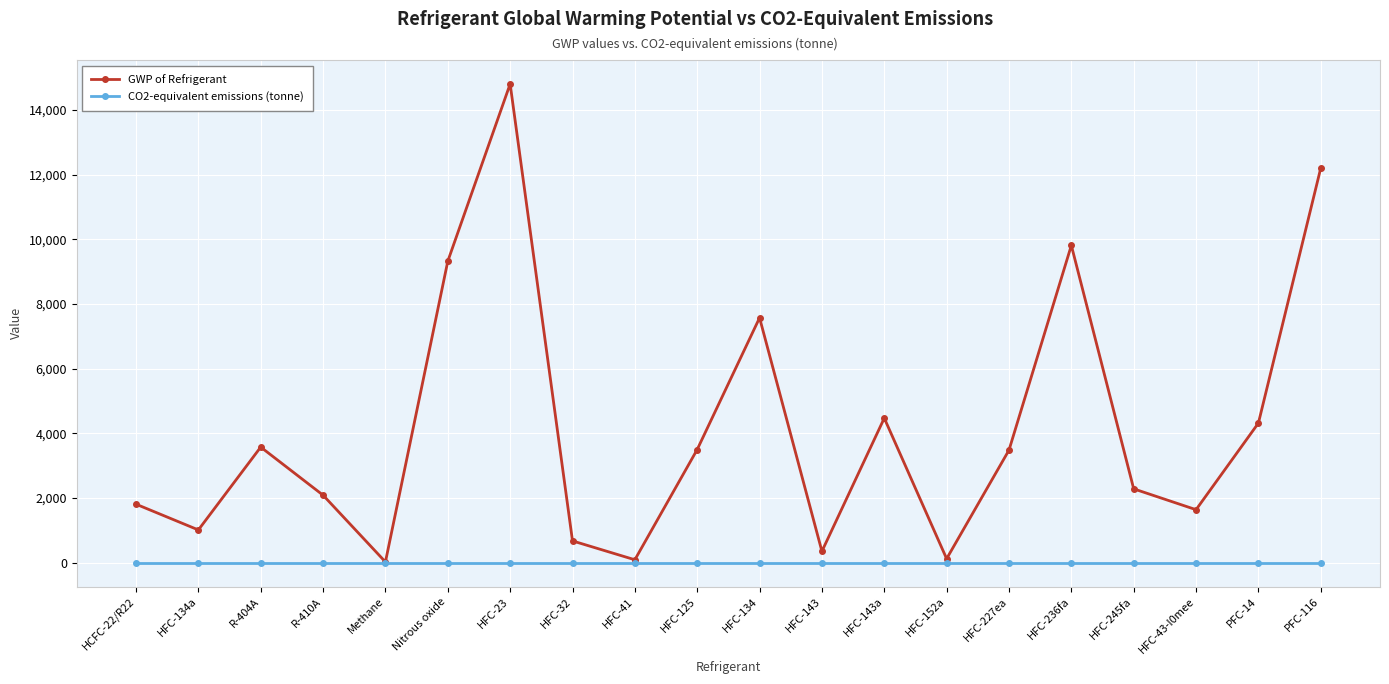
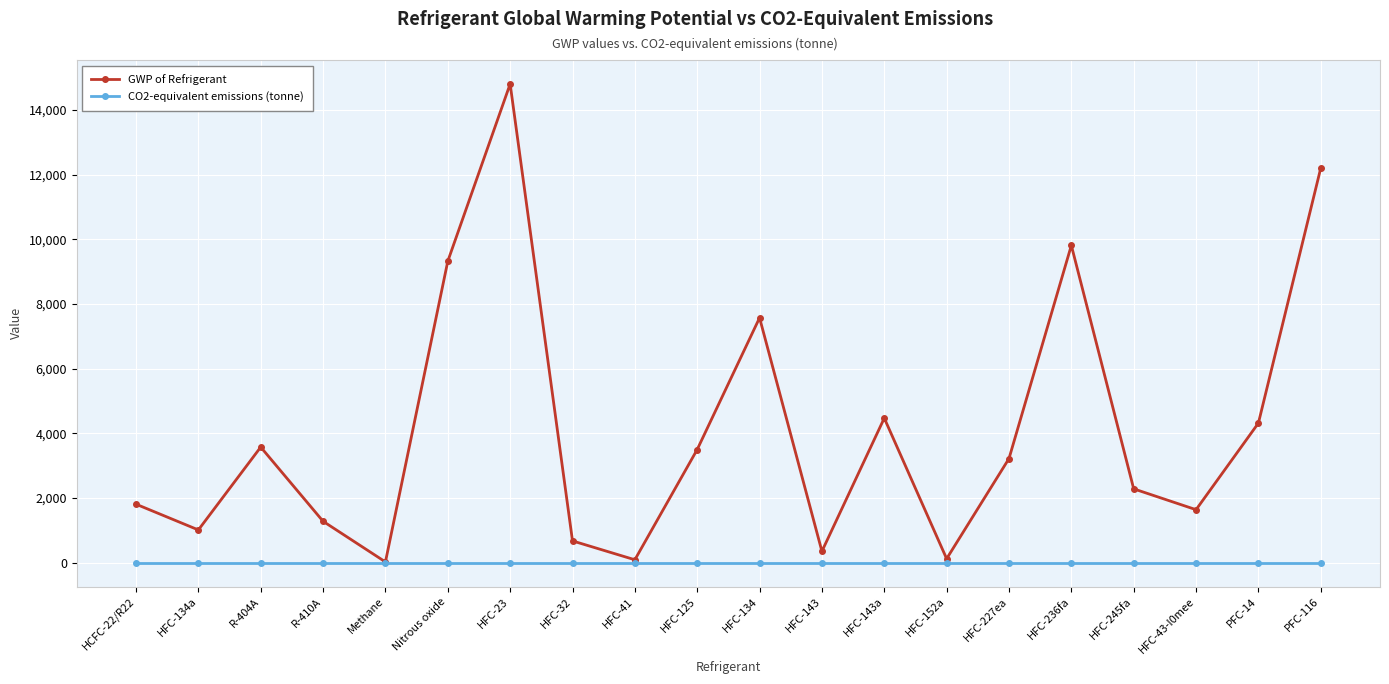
  {
    "GWP of Refrigerant": {
      "HCFC-22/R22": "1,800",
      "HFC-134a": "1,000",
      "R-404A": "3,600",
-     "R-410A": "2,100",
+     "R-410A": "1,300",
      "Nitrous oxide": "9,300",
      "HFC-23": "14,800",
      "HFC-32": "700",
      "HFC-41": "100",
      "HFC-125": "3,500",
      "HFC-134": "7,600",
      "HFC-143": "400",
      "HFC-143a": "4,500",
      "HFC-152a": "100",
-     "HFC-227ea": "3,500",
+     "HFC-227ea": "3,200",
      "HFC-236fa": "9,800",
      "HFC-245fa": "2,300",
      "HFC-43-I0mee": "1,600",
      "PFC-14": "4,300",
      "PFC-116": "12,200"
    },
    "CO2-equivalent emissions (tonne)": {
      "HCFC-22/R22": "0",
      "HFC-134a": "0",
      "R-404A": "0",
      "R-410A": "0",
      "Nitrous oxide": "0",
      "HFC-23": "0",
      "HFC-32": "0",
      "HFC-41": "0",
      "HFC-125": "0",
      "HFC-134": "0",
      "HFC-143": "0",
      "HFC-143a": "0",
      "HFC-152a": "0",
      "HFC-227ea": "0",
      "HFC-236fa": "0",
      "HFC-245fa": "0",
      "HFC-43-I0mee": "0",
      "PFC-14": "0",
      "PFC-116": "0"
    }
  }
